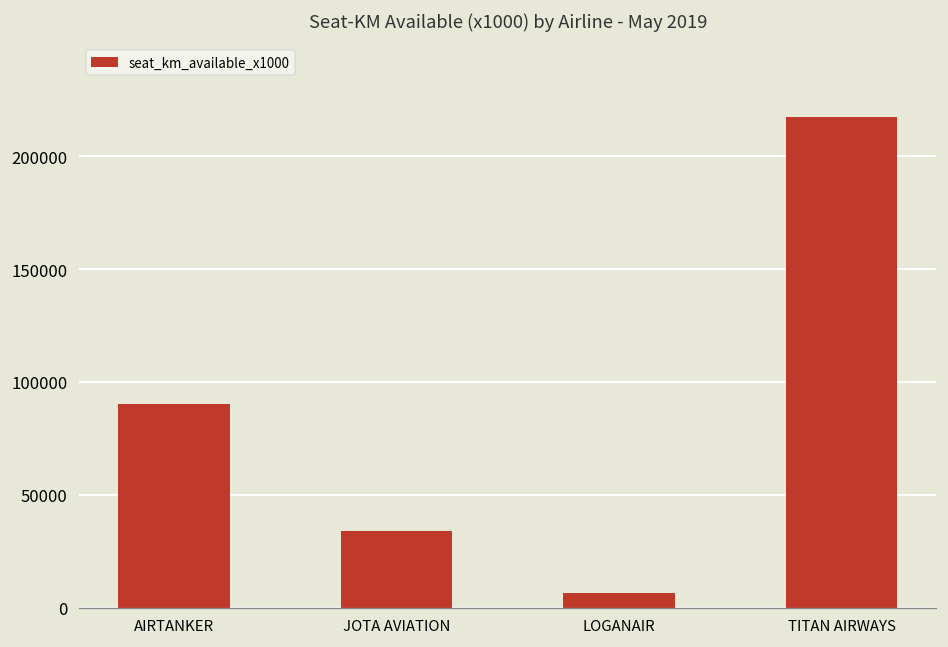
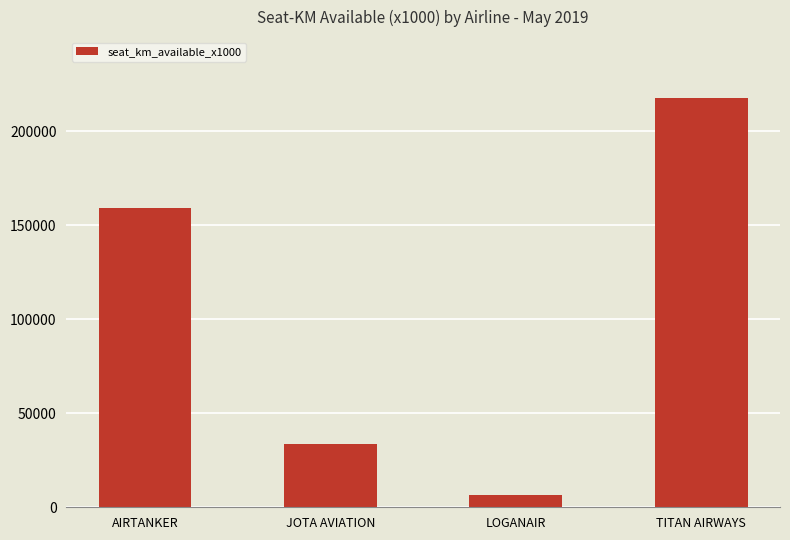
  {
-   "AIRTANKER": 90000,
+   "AIRTANKER": 159000,
    "JOTA AVIATION": 34000,
    "LOGANAIR": 7000,
    "TITAN AIRWAYS": 217000
  }
